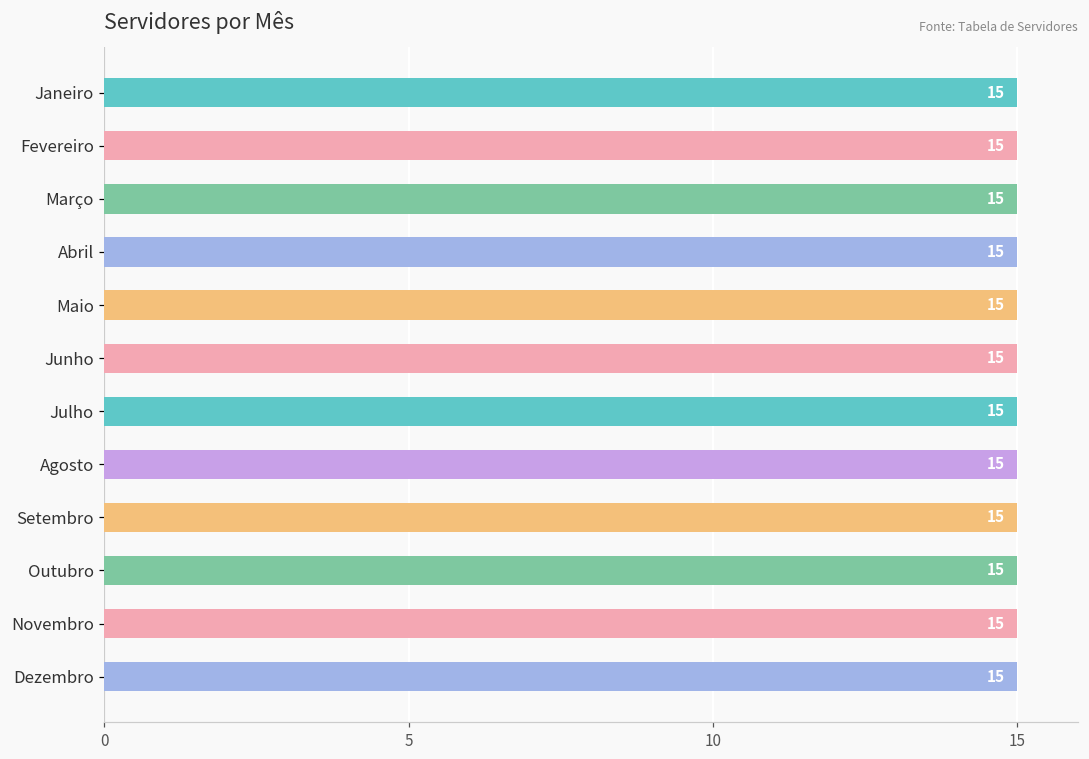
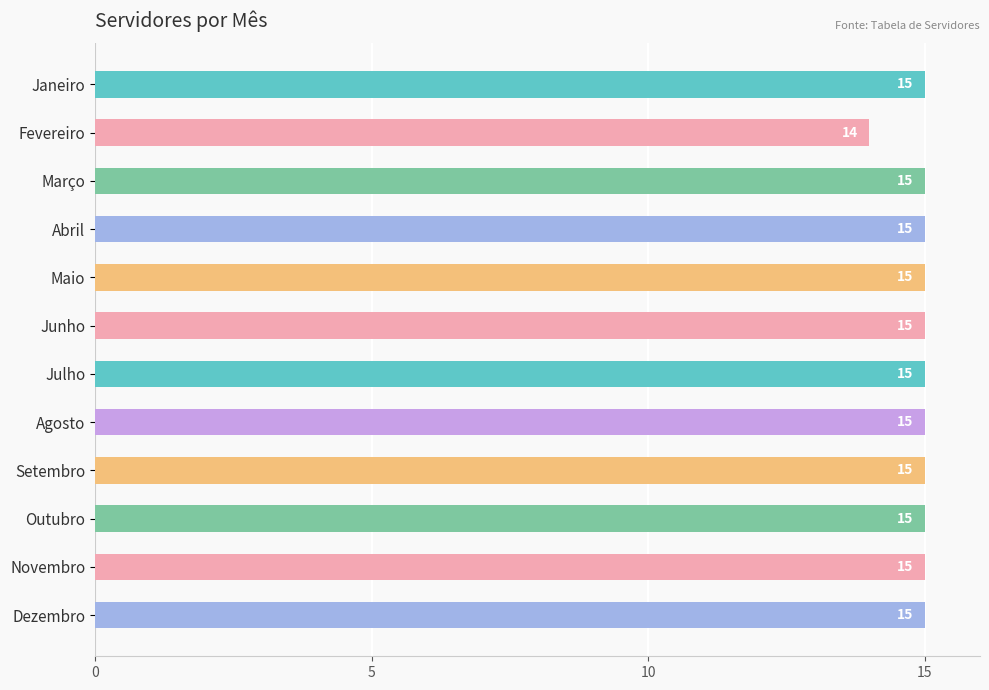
  {
    "Janeiro": 15,
-   "Fevereiro": 15,
+   "Fevereiro": 14,
    "Março": 15,
    "Abril": 15,
    "Maio": 15,
    "Junho": 15,
    "Julho": 15,
    "Agosto": 15,
    "Setembro": 15,
    "Outubro": 15,
    "Novembro": 15,
    "Dezembro": 15
  }
